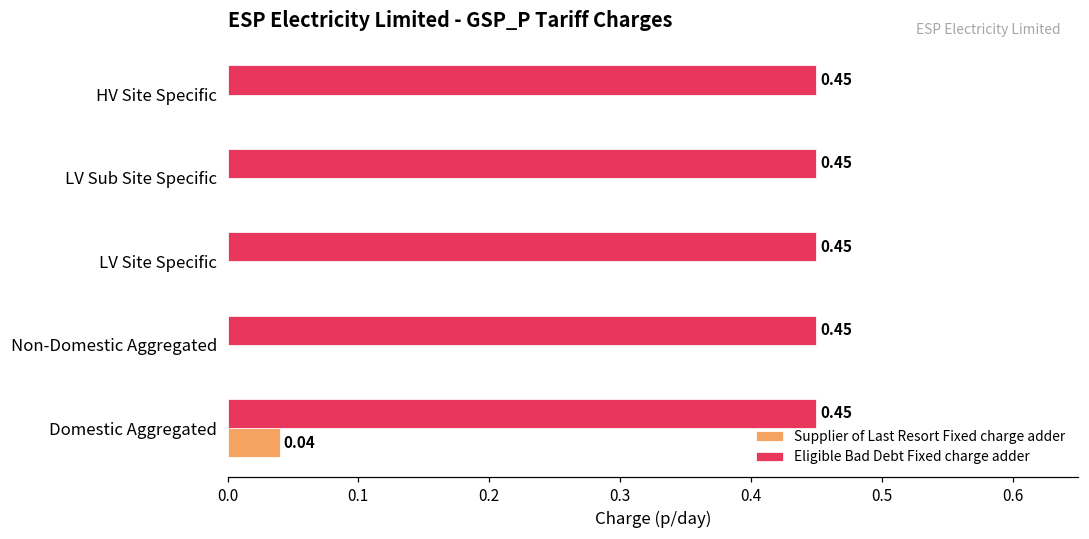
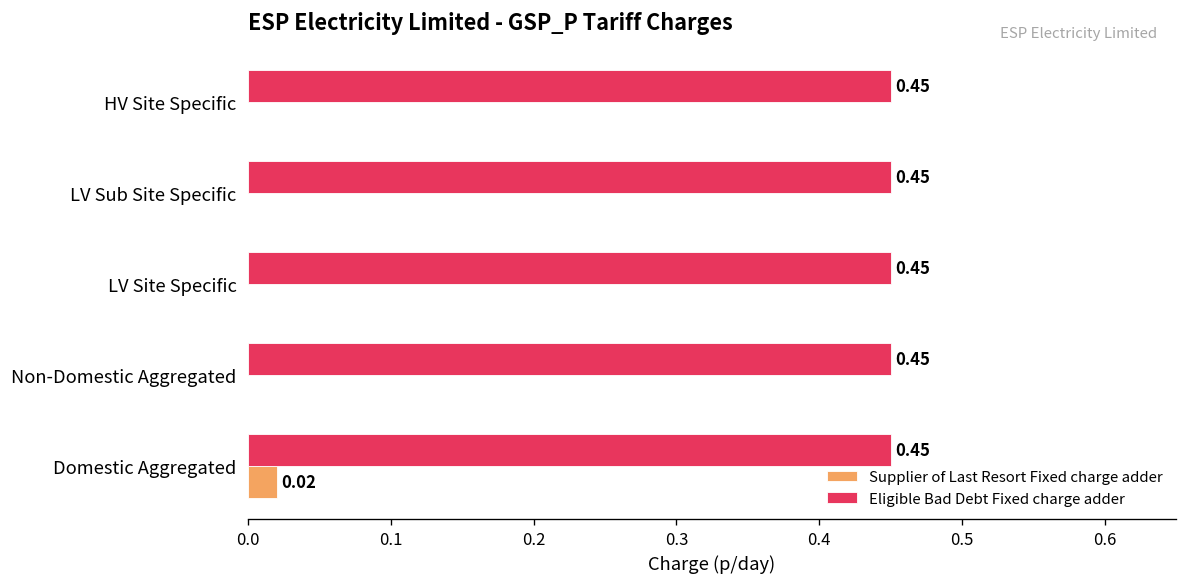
  {
    "Supplier of Last Resort Fixed charge adder": {
-     "Domestic Aggregated": 0.04
+     "Domestic Aggregated": 0.02
    },
    "Eligible Bad Debt Fixed charge adder": {
      "HV Site Specific": 0.45,
      "LV Sub Site Specific": 0.45,
      "LV Site Specific": 0.45,
      "Non-Domestic Aggregated": 0.45,
      "Domestic Aggregated": 0.45
    }
  }
